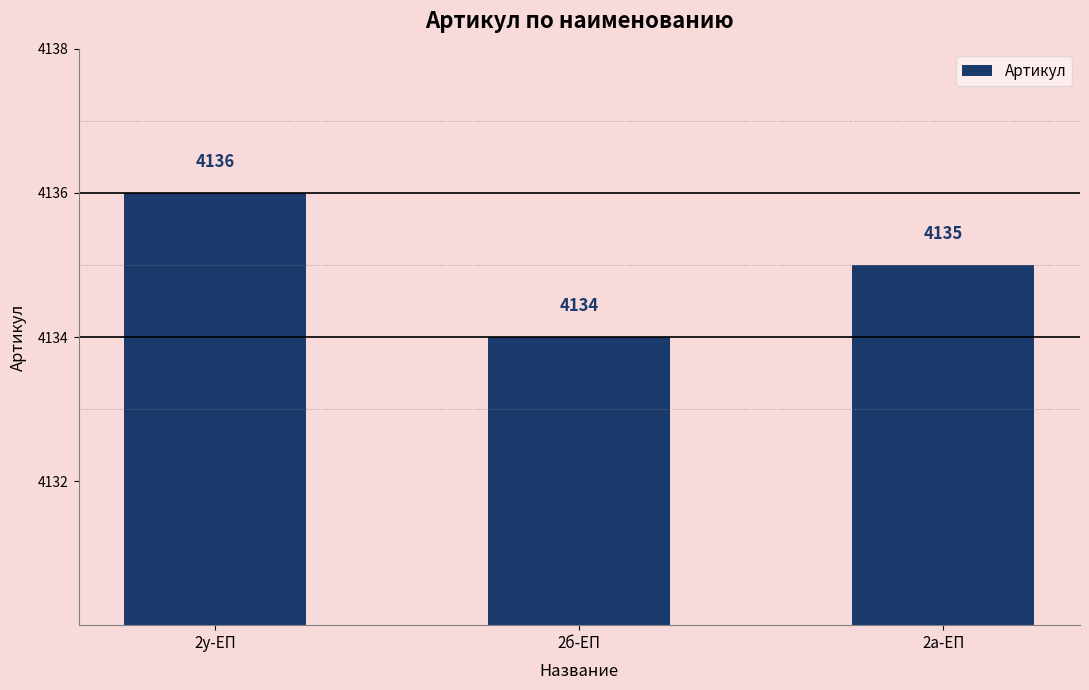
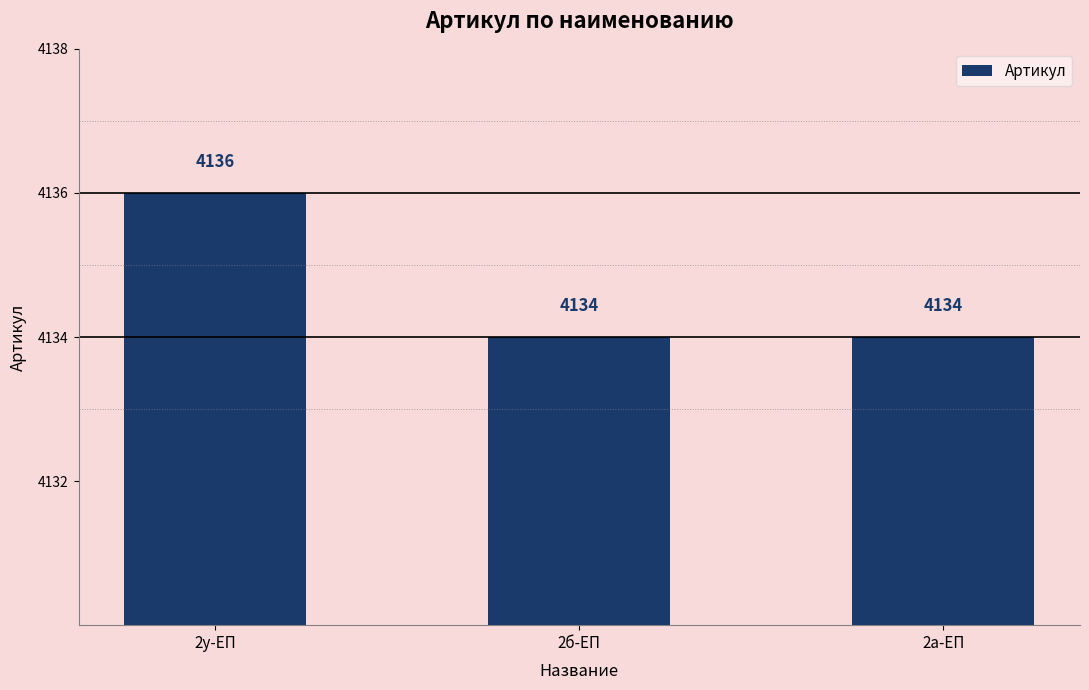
  {
    "2у-ЕП": 4136,
    "2б-ЕП": 4134,
-   "2а-ЕП": 4135
+   "2а-ЕП": 4134
  }
